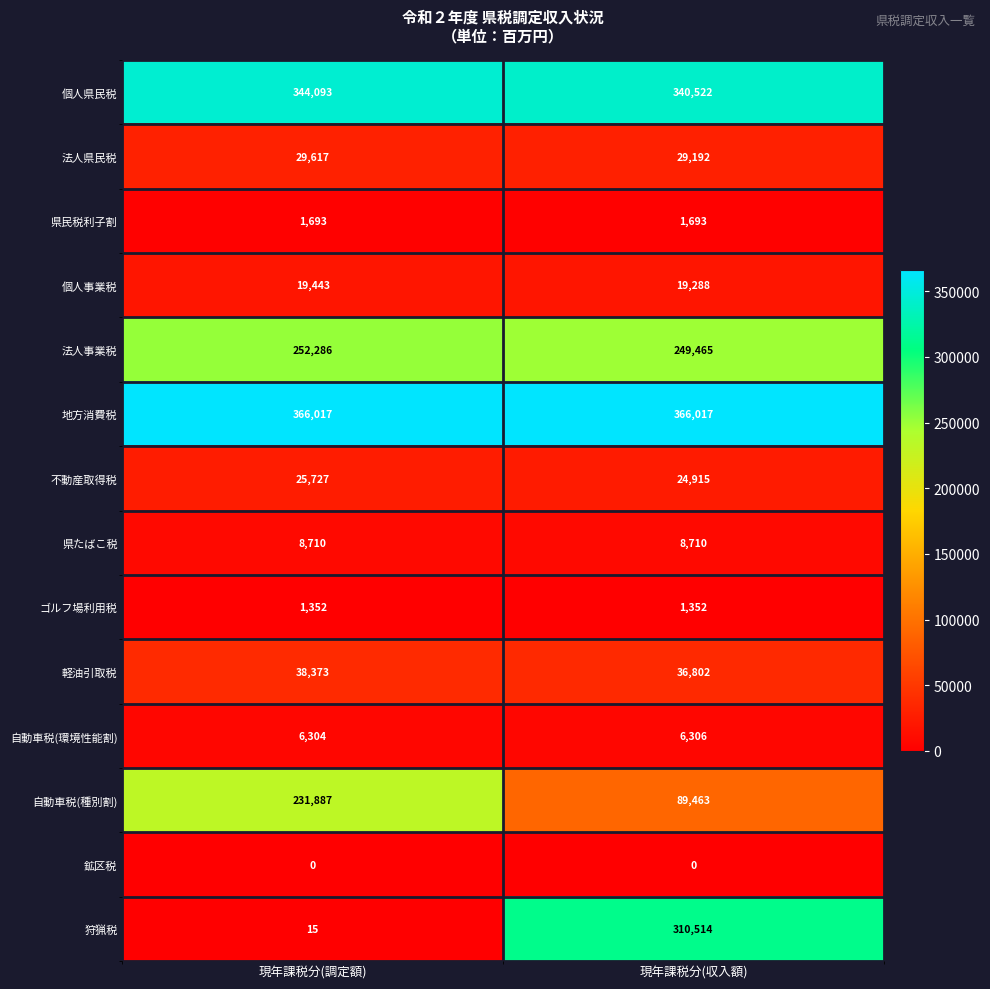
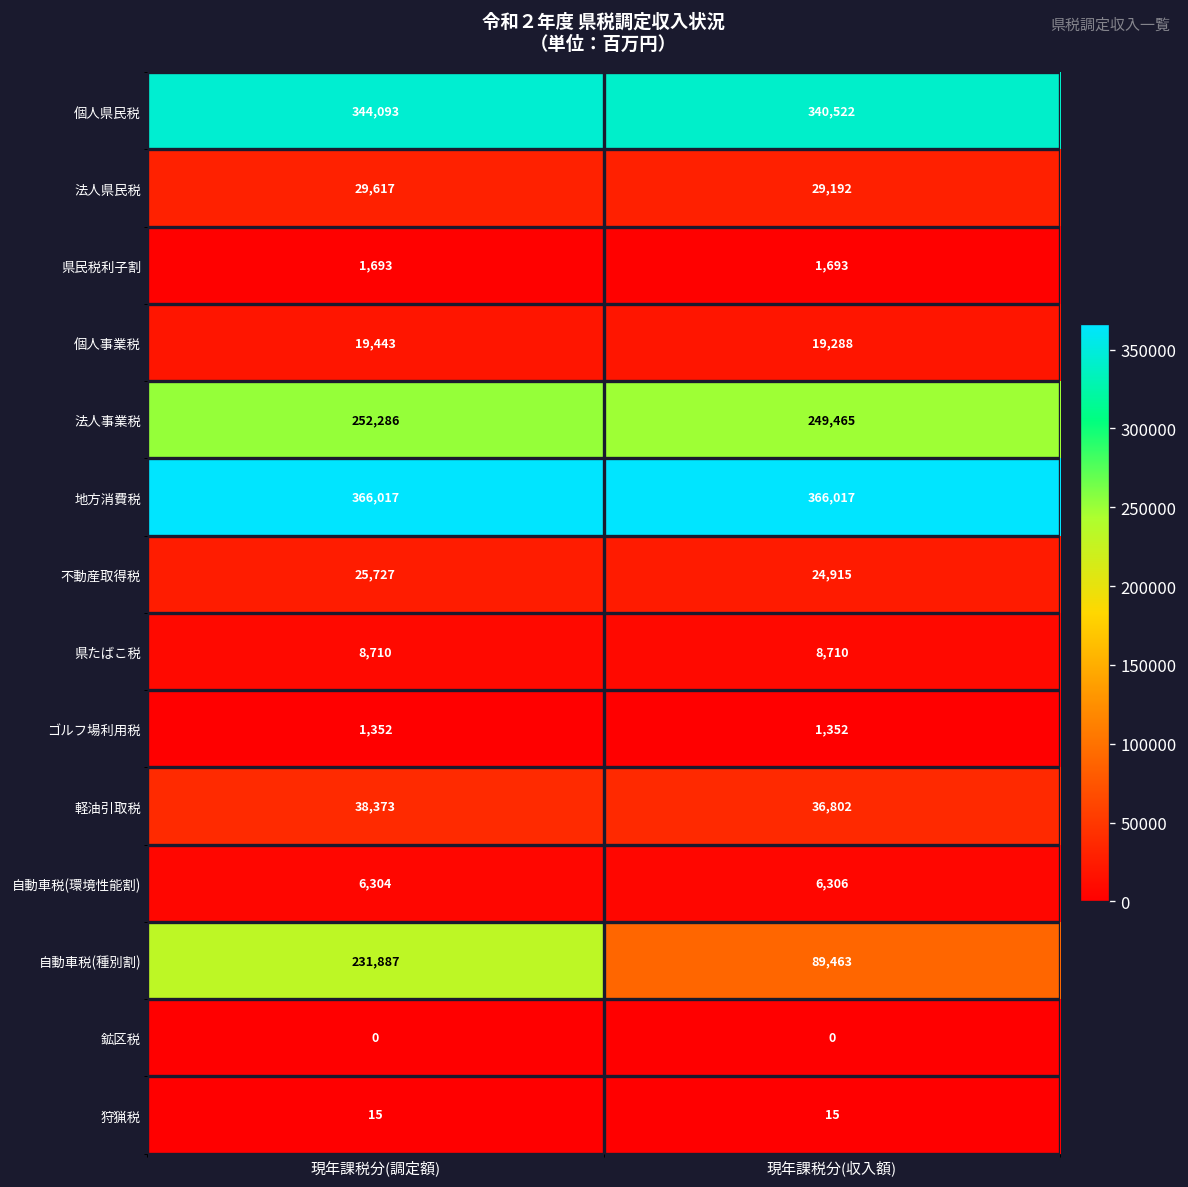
  {
    "個人県民税": {
      "現年課税分(調定額)": "344,093",
      "現年課税分(収入額)": "340,522"
    },
    "法人県民税": {
      "現年課税分(調定額)": "29,617",
      "現年課税分(収入額)": "29,192"
    },
    "県民税利子割": {
      "現年課税分(調定額)": "1,693",
      "現年課税分(収入額)": "1,693"
    },
    "個人事業税": {
      "現年課税分(調定額)": "19,443",
      "現年課税分(収入額)": "19,288"
    },
    "法人事業税": {
      "現年課税分(調定額)": "252,286",
      "現年課税分(収入額)": "249,465"
    },
    "地方消費税": {
      "現年課税分(調定額)": "366,017",
      "現年課税分(収入額)": "366,017"
    },
    "不動産取得税": {
      "現年課税分(調定額)": "25,727",
      "現年課税分(収入額)": "24,915"
    },
    "県たばこ税": {
      "現年課税分(調定額)": "8,710",
      "現年課税分(収入額)": "8,710"
    },
    "ゴルフ場利用税": {
      "現年課税分(調定額)": "1,352",
      "現年課税分(収入額)": "1,352"
    },
    "軽油引取税": {
      "現年課税分(調定額)": "38,373",
      "現年課税分(収入額)": "36,802"
    },
    "自動車税(環境性能割)": {
      "現年課税分(調定額)": "6,304",
      "現年課税分(収入額)": "6,306"
    },
    "自動車税(種別割)": {
      "現年課税分(調定額)": "231,887",
      "現年課税分(収入額)": "89,463"
    },
    "鉱区税": {
      "現年課税分(調定額)": "0",
      "現年課税分(収入額)": "0"
    },
    "狩猟税": {
      "現年課税分(調定額)": "15",
-     "現年課税分(収入額)": "310,514"
+     "現年課税分(収入額)": "15"
    }
  }
